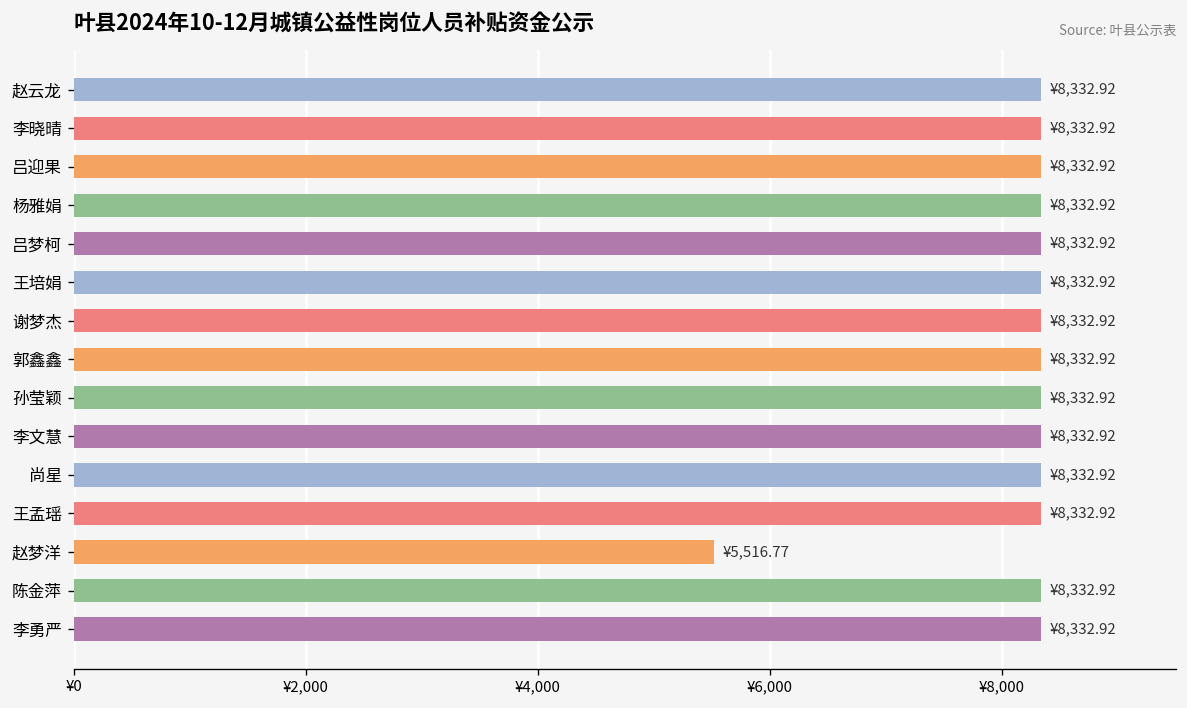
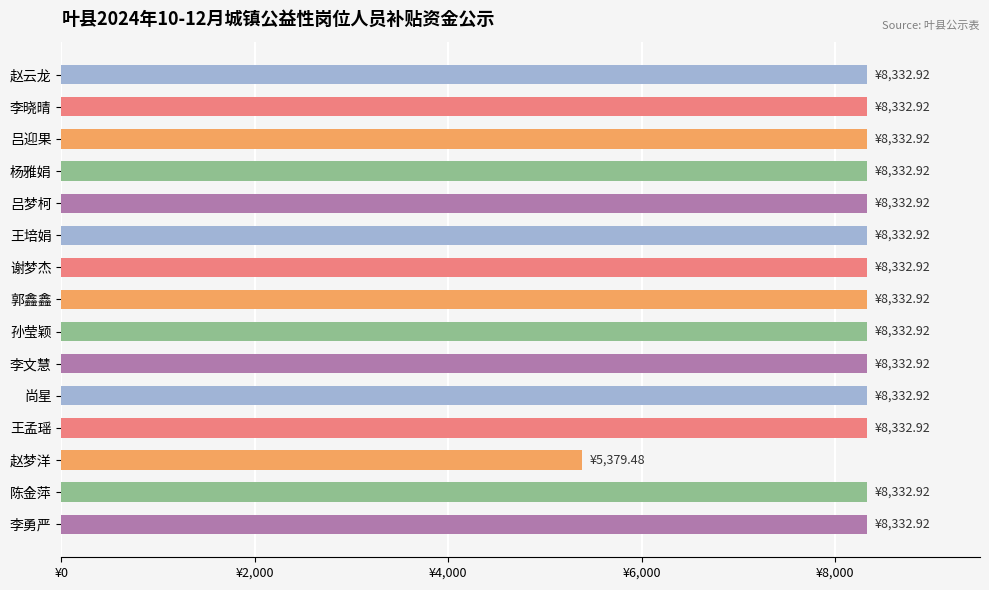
  {
    "赵云龙": "¥8,332.92",
    "李晓晴": "¥8,332.92",
    "吕迎果": "¥8,332.92",
    "杨雅娟": "¥8,332.92",
    "吕梦柯": "¥8,332.92",
    "王培娟": "¥8,332.92",
    "谢梦杰": "¥8,332.92",
    "郭鑫鑫": "¥8,332.92",
    "孙莹颖": "¥8,332.92",
    "李文慧": "¥8,332.92",
    "尚星": "¥8,332.92",
    "王孟瑶": "¥8,332.92",
-   "赵梦洋": "¥5,516.77",
+   "赵梦洋": "¥5,379.48",
    "陈金萍": "¥8,332.92",
    "李勇严": "¥8,332.92"
  }
